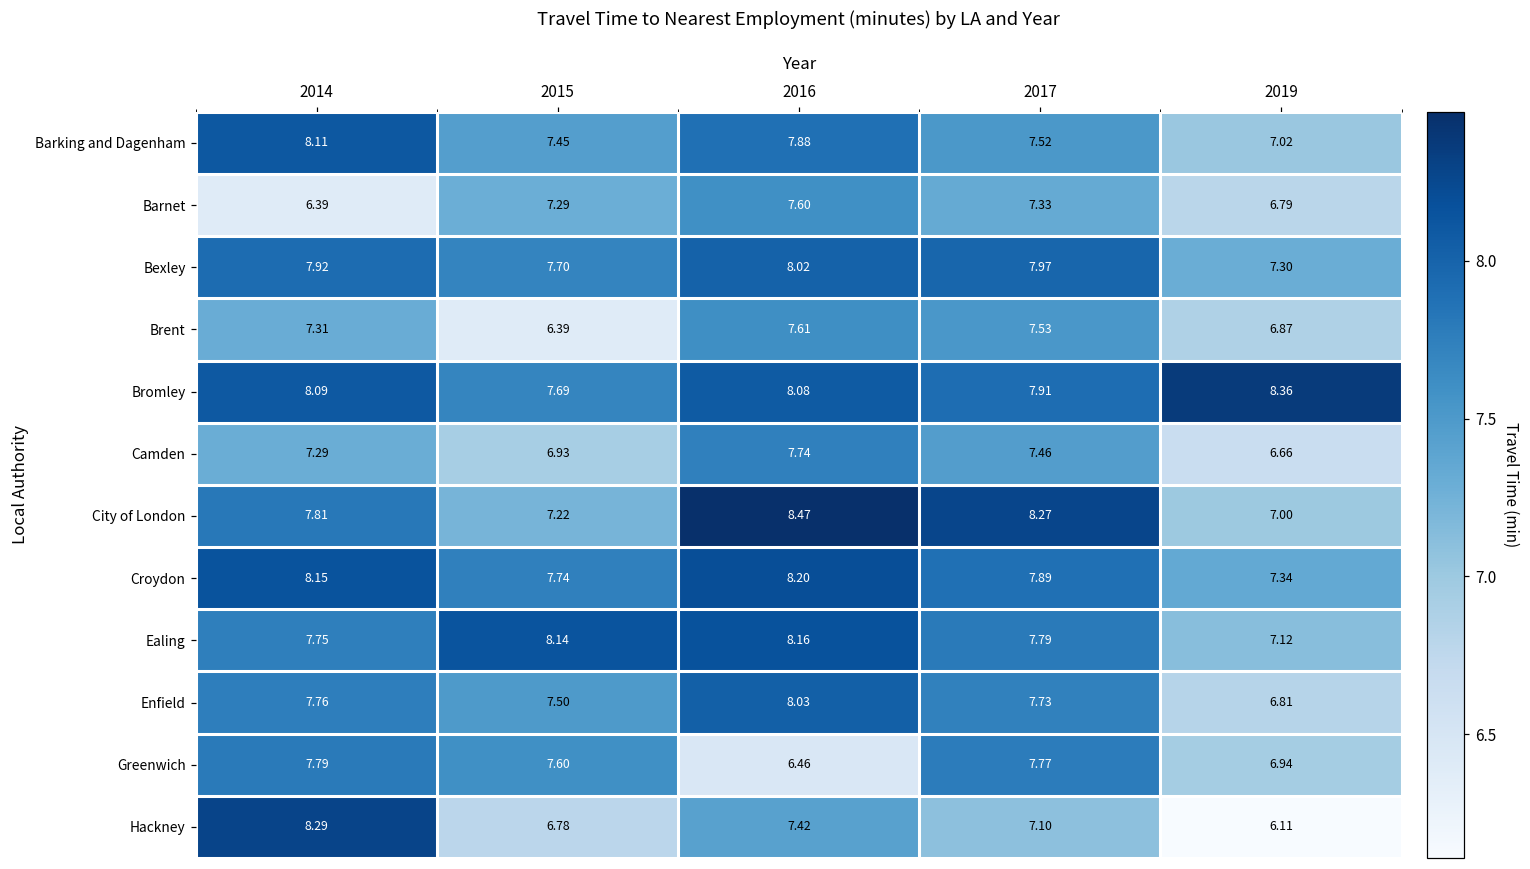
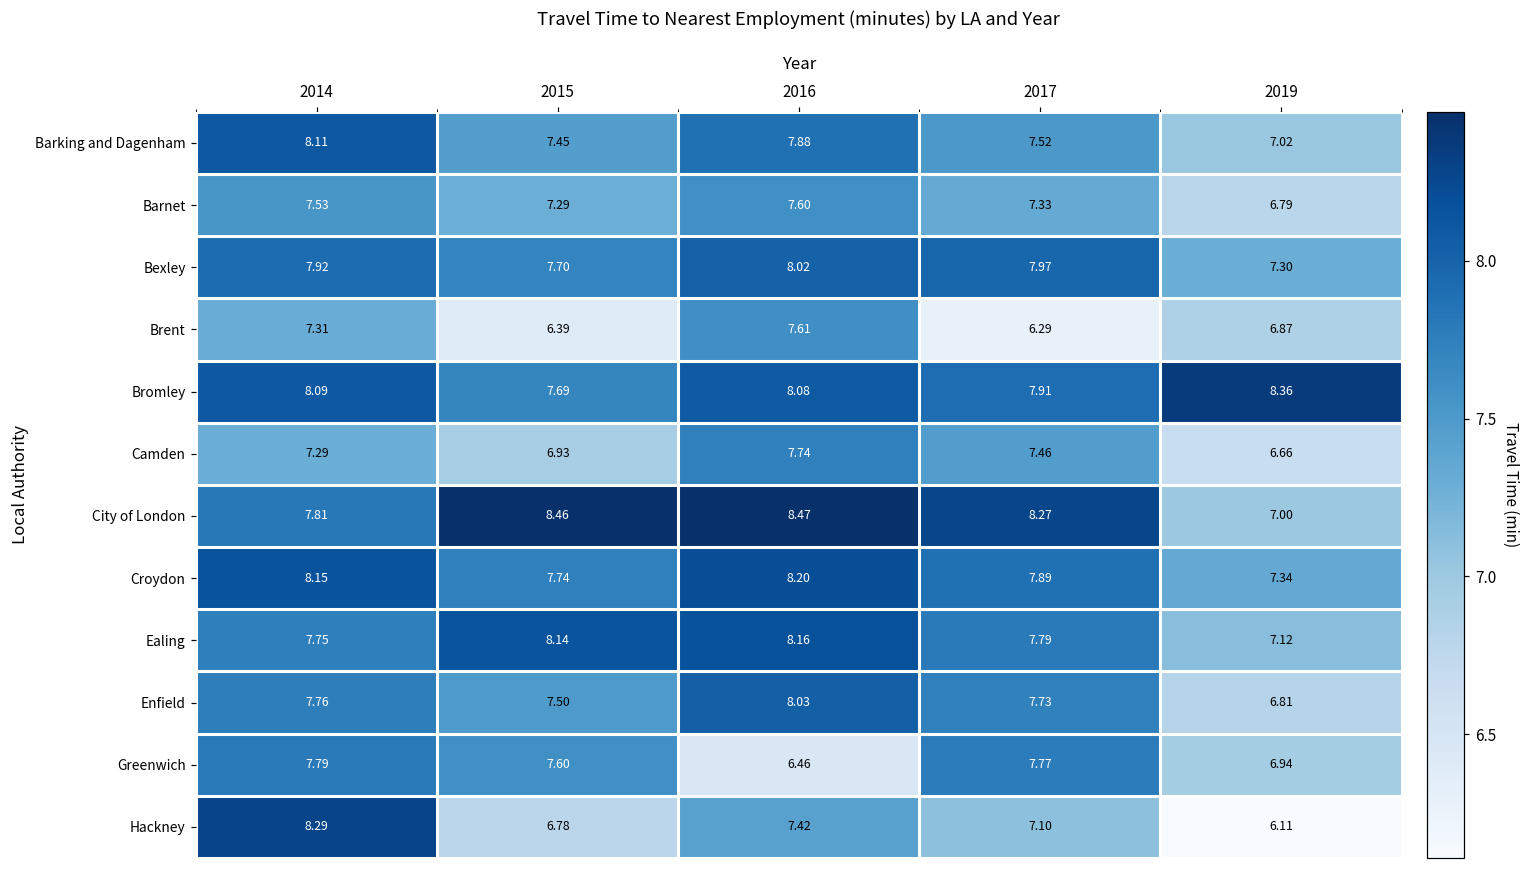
  {
    "Barking and Dagenham": {
      "2014": 8.11,
      "2015": 7.45,
      "2016": 7.88,
      "2017": 7.52,
      "2019": 7.02
    },
    "Barnet": {
-     "2014": 6.39,
+     "2014": 7.53,
      "2015": 7.29,
      "2016": 7.60,
      "2017": 7.33,
      "2019": 6.79
    },
    "Bexley": {
      "2014": 7.92,
      "2015": 7.70,
      "2016": 8.02,
      "2017": 7.97,
      "2019": 7.30
    },
    "Brent": {
      "2014": 7.31,
      "2015": 6.39,
      "2016": 7.61,
-     "2017": 7.53,
+     "2017": 6.29,
      "2019": 6.87
    },
    "Bromley": {
      "2014": 8.09,
      "2015": 7.69,
      "2016": 8.08,
      "2017": 7.91,
      "2019": 8.36
    },
    "Camden": {
      "2014": 7.29,
      "2015": 6.93,
      "2016": 7.74,
      "2017": 7.46,
      "2019": 6.66
    },
    "City of London": {
      "2014": 7.81,
-     "2015": 7.22,
+     "2015": 8.46,
      "2016": 8.47,
      "2017": 8.27,
      "2019": 7.00
    },
    "Croydon": {
      "2014": 8.15,
      "2015": 7.74,
      "2016": 8.20,
      "2017": 7.89,
      "2019": 7.34
    },
    "Ealing": {
      "2014": 7.75,
      "2015": 8.14,
      "2016": 8.16,
      "2017": 7.79,
      "2019": 7.12
    },
    "Enfield": {
      "2014": 7.76,
      "2015": 7.50,
      "2016": 8.03,
      "2017": 7.73,
      "2019": 6.81
    },
    "Greenwich": {
      "2014": 7.79,
      "2015": 7.60,
      "2016": 6.46,
      "2017": 7.77,
      "2019": 6.94
    },
    "Hackney": {
      "2014": 8.29,
      "2015": 6.78,
      "2016": 7.42,
      "2017": 7.10,
      "2019": 6.11
    }
  }
